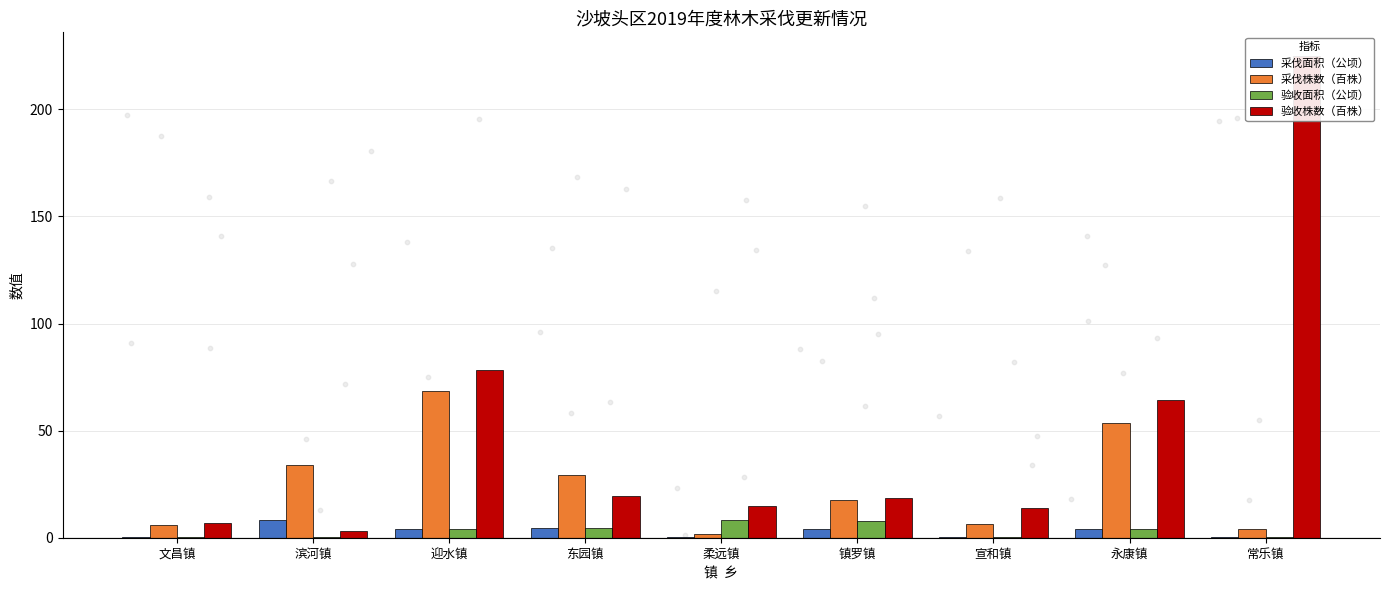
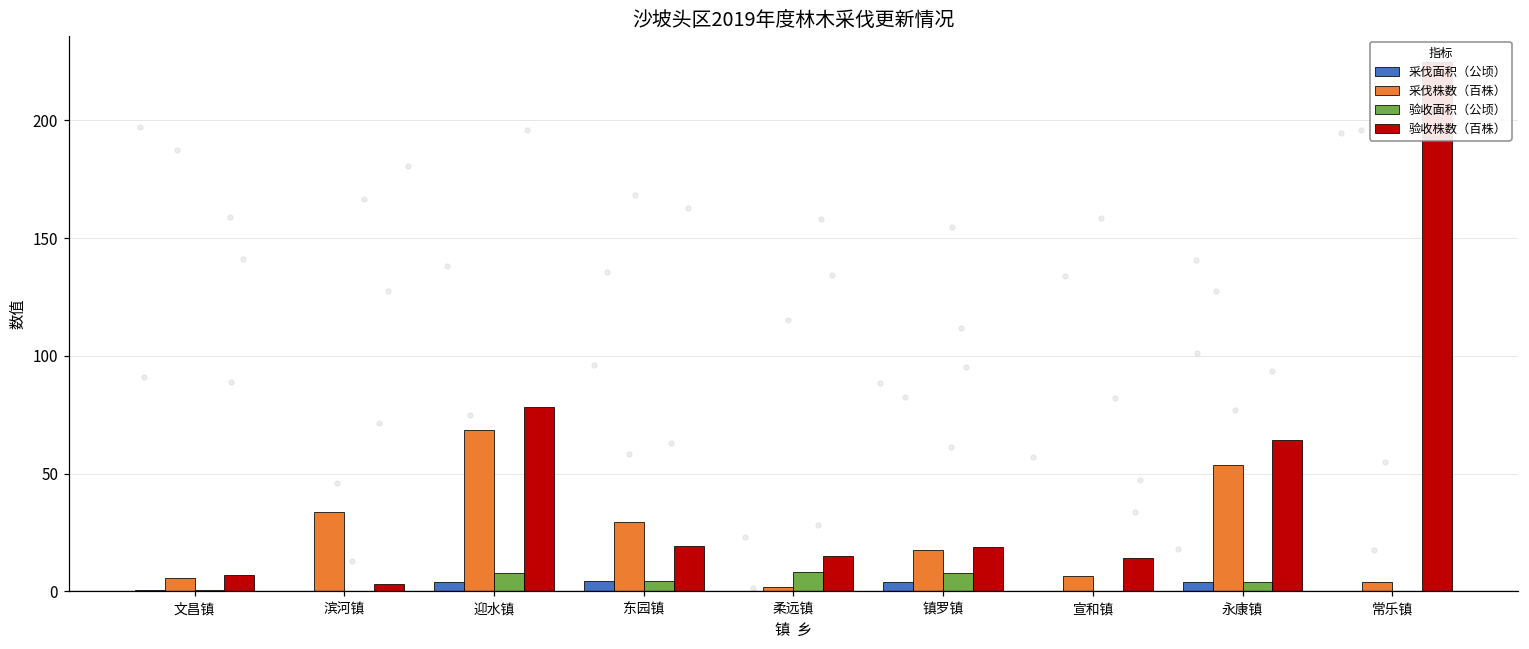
  {
    "采伐面积（公顷）": {
-     "滨河镇": 8,
+     "滨河镇": 0,
      "迎水镇": 4,
      "东园镇": 4,
      "镇罗镇": 4,
      "永康镇": 4
    },
    "采伐株数（百株）": {
      "文昌镇": 6,
      "滨河镇": 34,
      "迎水镇": 69,
      "东园镇": 29,
      "柔远镇": 2,
      "镇罗镇": 18,
      "宣和镇": 7,
      "永康镇": 54,
      "常乐镇": 4
    },
    "验收面积（公顷）": {
-     "迎水镇": 4,
+     "迎水镇": 8,
      "东园镇": 4,
      "柔远镇": 8,
      "镇罗镇": 8,
      "永康镇": 4
    },
    "验收株数（百株）": {
      "文昌镇": 7,
      "滨河镇": 3,
      "迎水镇": 78,
      "东园镇": 20,
      "柔远镇": 15,
      "镇罗镇": 19,
      "宣和镇": 14,
      "永康镇": 64
    }
  }
